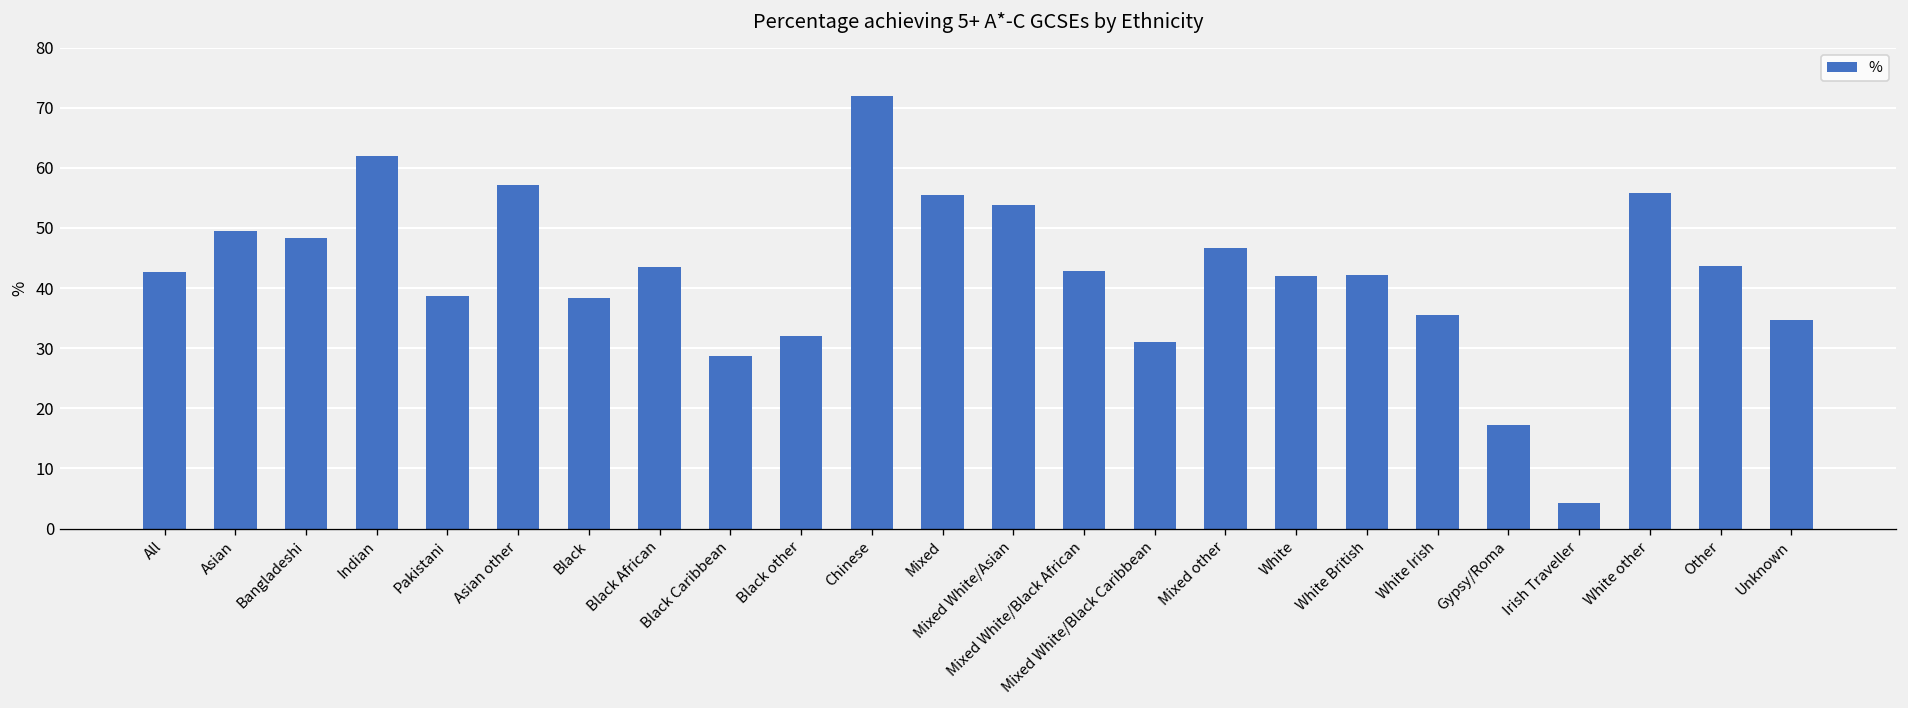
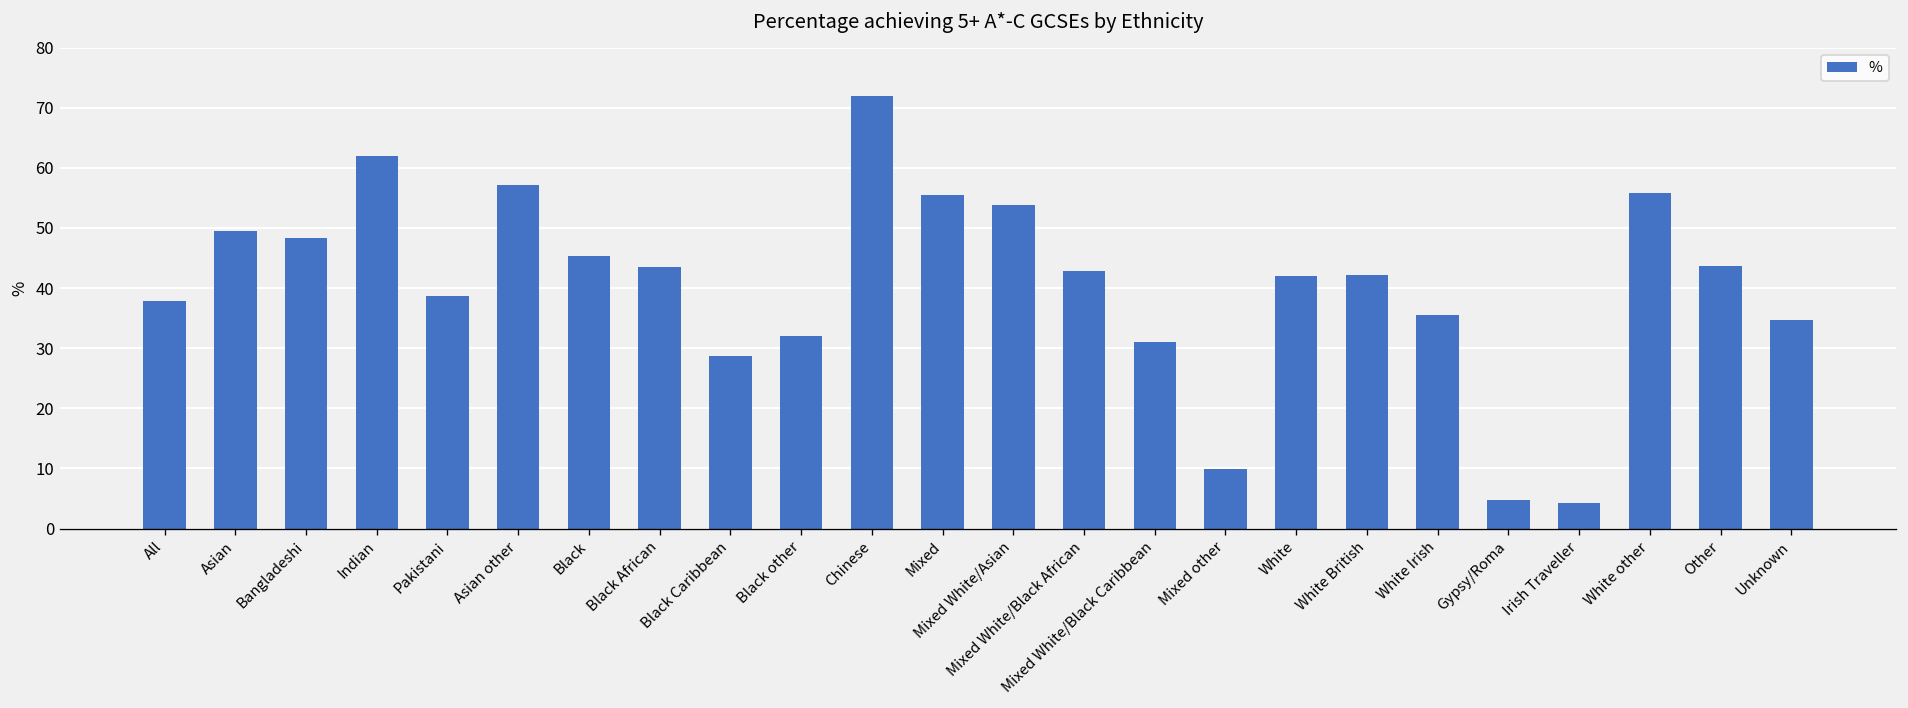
  {
-   "All": 43,
+   "All": 38,
    "Asian": 50,
    "Bangladeshi": 48,
    "Indian": 62,
    "Pakistani": 39,
    "Asian other": 57,
-   "Black": 38,
+   "Black": 45,
    "Black African": 44,
    "Black Caribbean": 29,
    "Black other": 32,
    "Chinese": 72,
    "Mixed": 56,
    "Mixed White/Asian": 54,
    "Mixed White/Black African": 43,
    "Mixed White/Black Caribbean": 31,
-   "Mixed other": 47,
+   "Mixed other": 10,
    "White": 42,
    "White British": 42,
    "White Irish": 36,
-   "Gypsy/Roma": 17,
+   "Gypsy/Roma": 5,
    "Irish Traveller": 4,
    "White other": 56,
    "Other": 44,
    "Unknown": 35
  }
